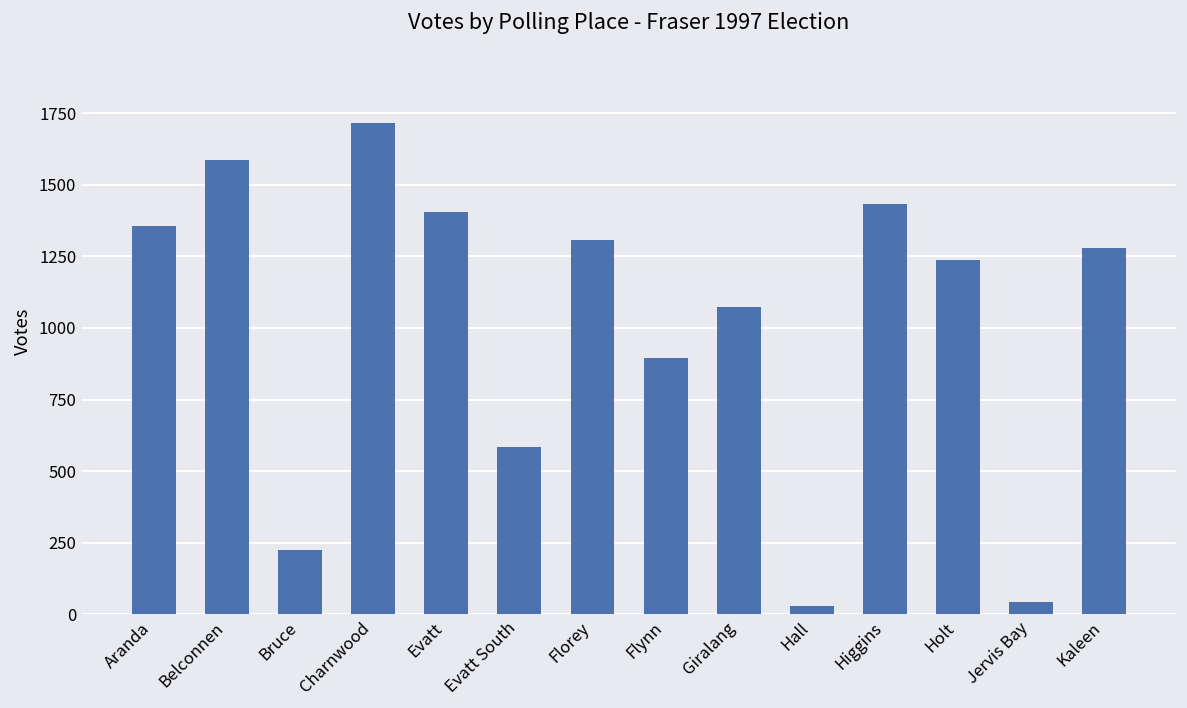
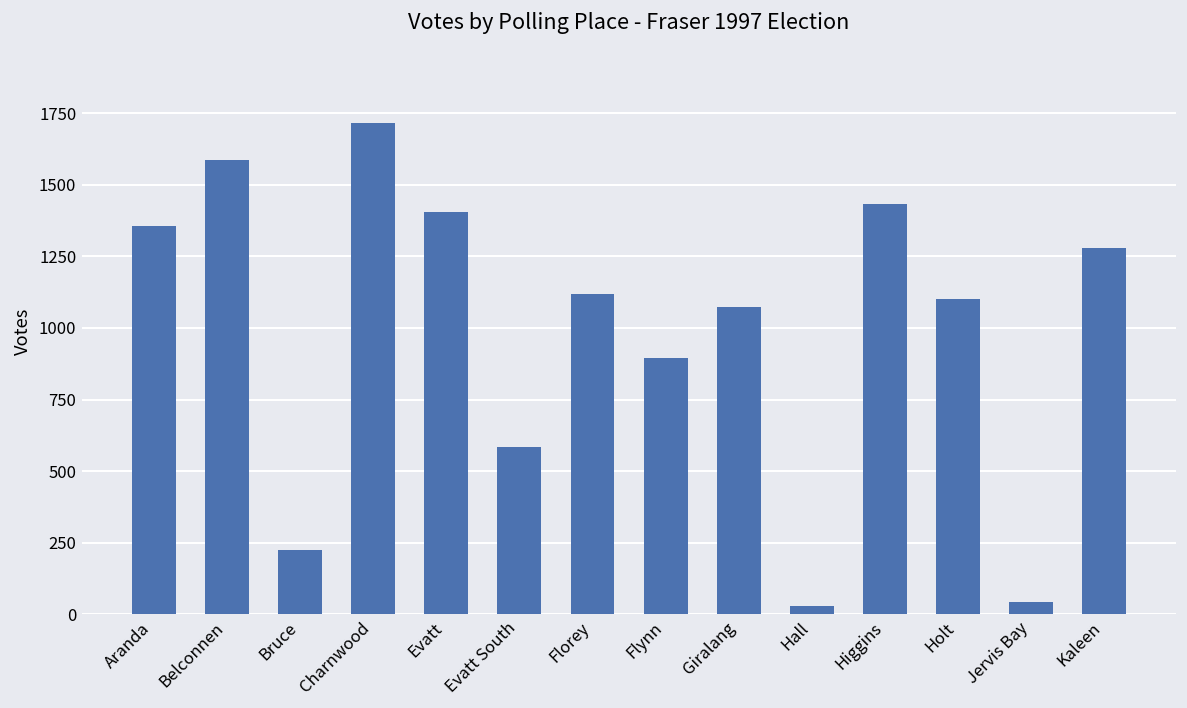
  {
    "Aranda": 1360,
    "Belconnen": 1590,
    "Bruce": 220,
    "Charnwood": 1720,
    "Evatt": 1400,
    "Evatt South": 580,
-   "Florey": 1310,
+   "Florey": 1120,
    "Flynn": 890,
    "Giralang": 1070,
    "Hall": 30,
    "Higgins": 1430,
-   "Holt": 1240,
+   "Holt": 1100,
    "Jervis Bay": 40,
    "Kaleen": 1280
  }
